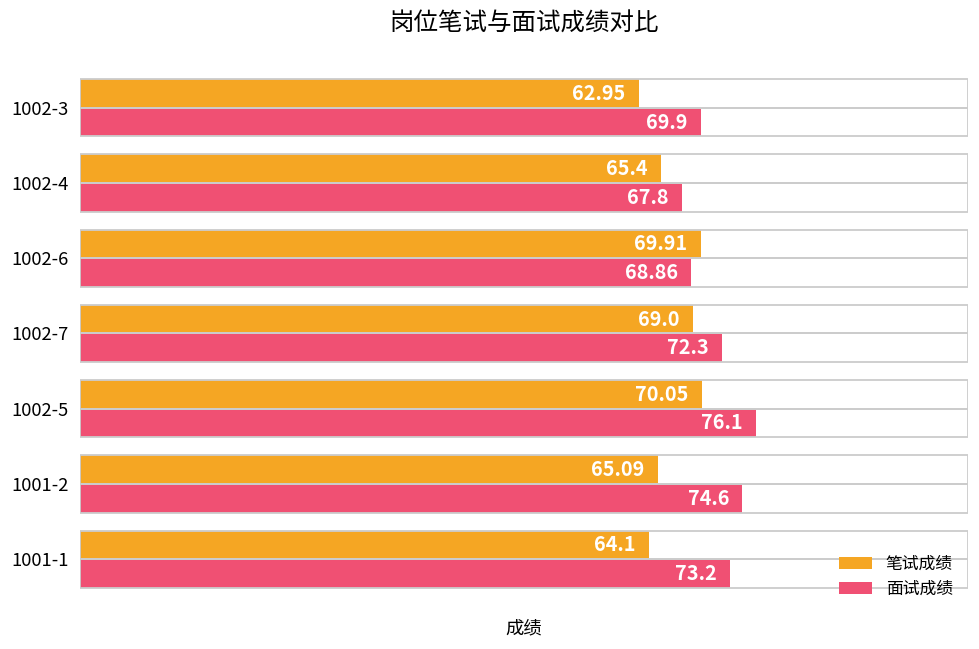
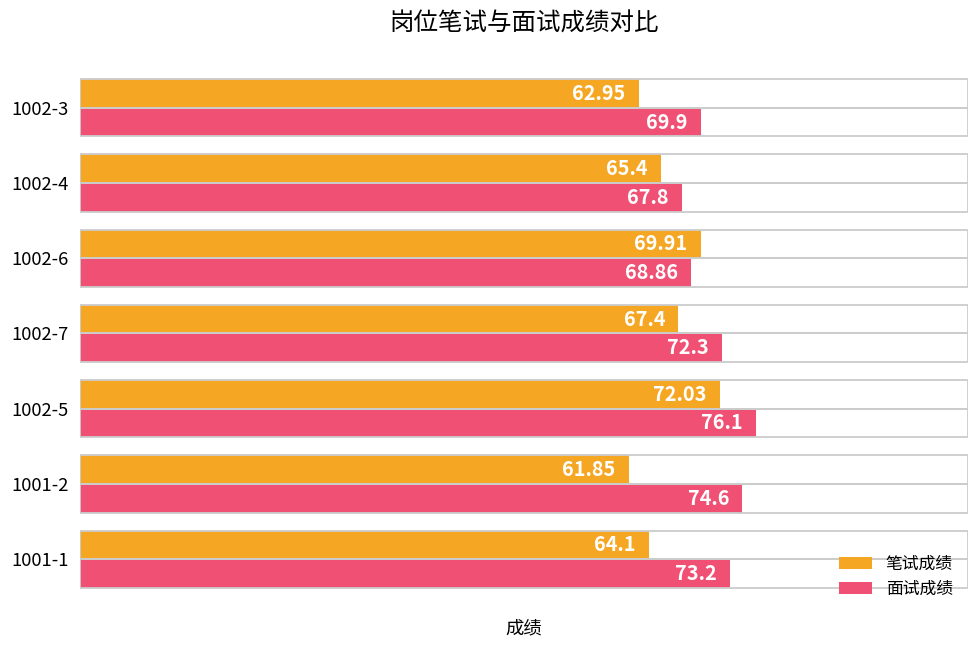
  {
    "笔试成绩": {
      "1002-3": 62.95,
      "1002-4": 65.4,
      "1002-6": 69.91,
-     "1002-7": 69.0,
-     "1002-5": 70.05,
-     "1001-2": 65.09,
+     "1002-7": 67.4,
+     "1002-5": 72.03,
+     "1001-2": 61.85,
      "1001-1": 64.1
    },
    "面试成绩": {
      "1002-3": 69.9,
      "1002-4": 67.8,
      "1002-6": 68.86,
      "1002-7": 72.3,
      "1002-5": 76.1,
      "1001-2": 74.6,
      "1001-1": 73.2
    }
  }
